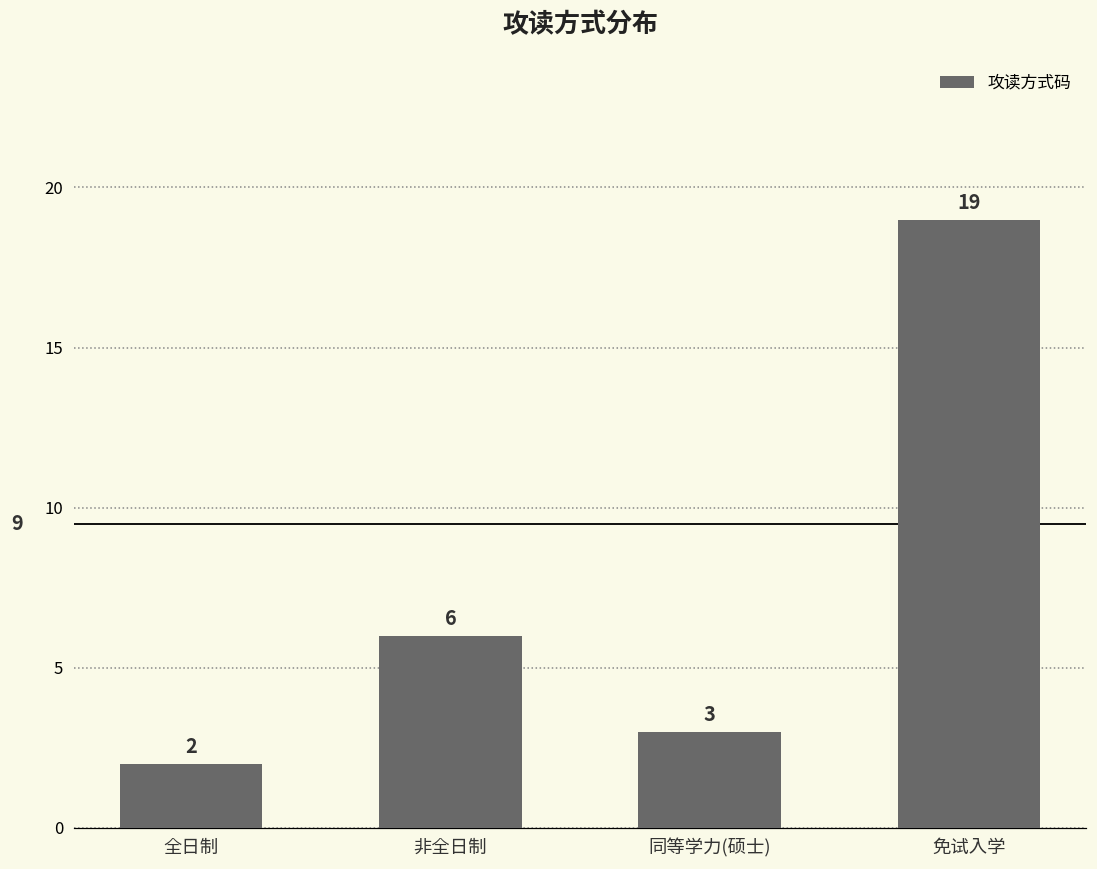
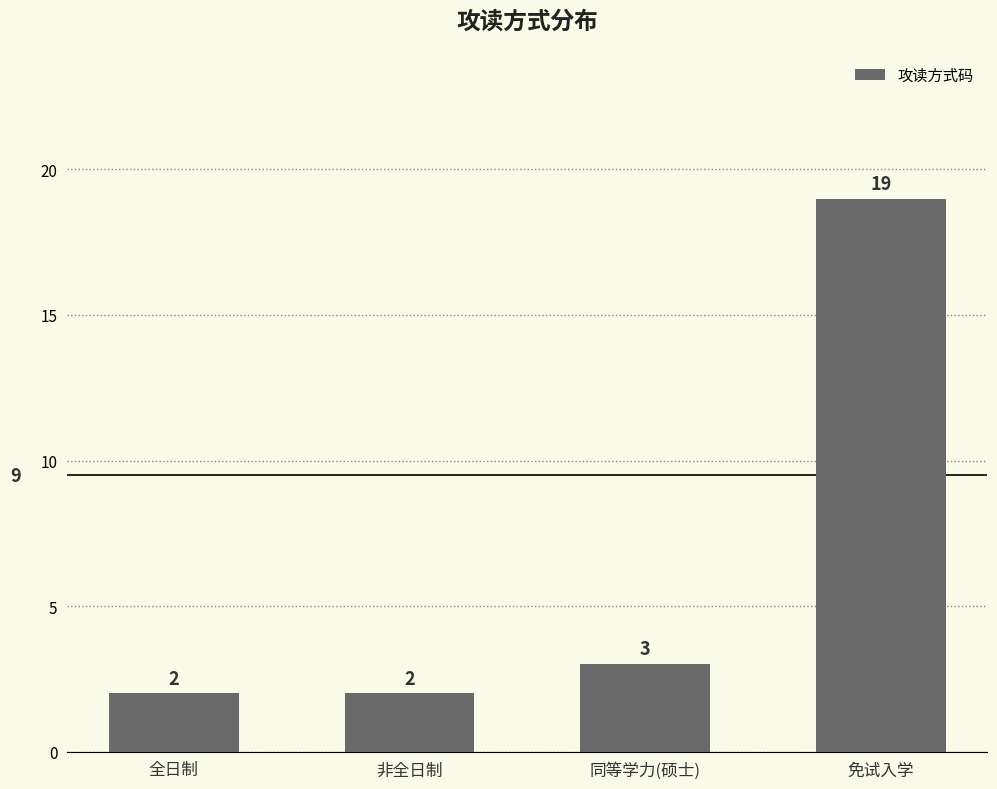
  {
    "全日制": 2,
-   "非全日制": 6,
+   "非全日制": 2,
    "同等学力(硕士)": 3,
    "免试入学": 19
  }
